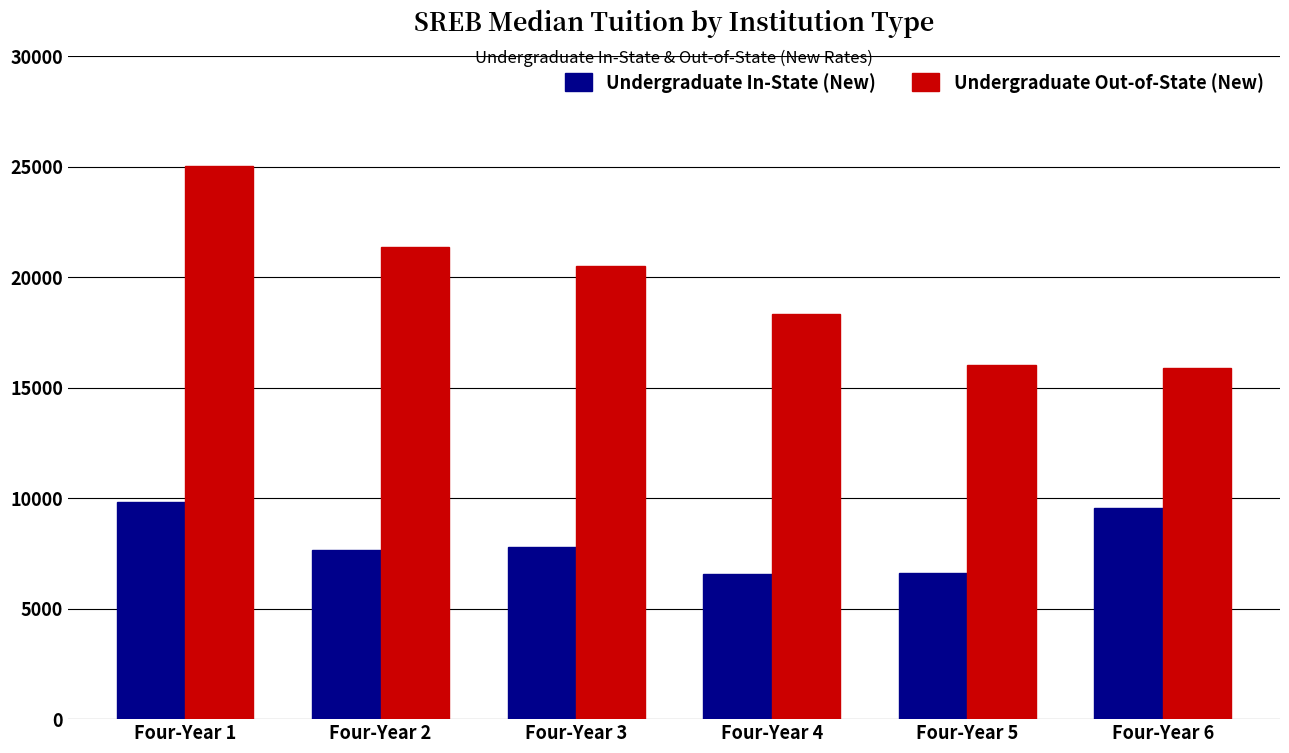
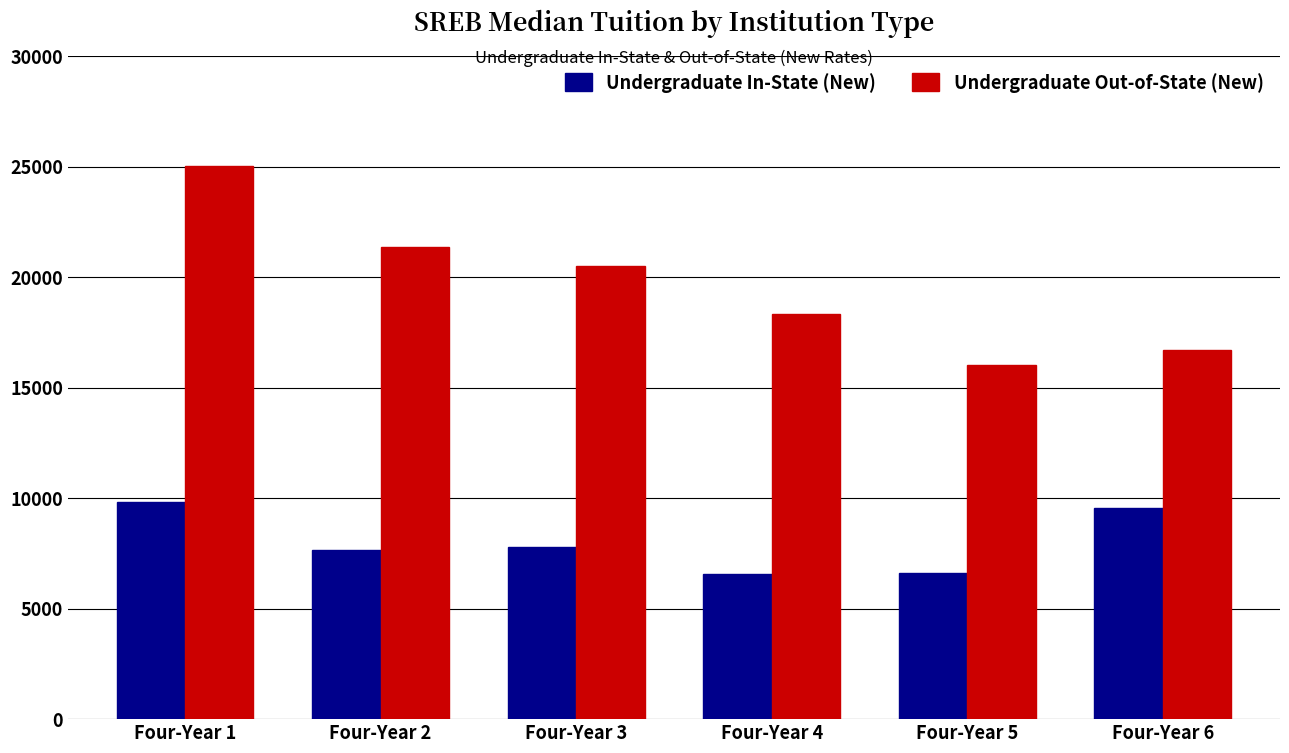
  {
    "Undergraduate In-State (New)": {
      "Four-Year 1": 9800,
      "Four-Year 2": 7600,
      "Four-Year 3": 7800,
      "Four-Year 4": 6600,
      "Four-Year 5": 6600,
      "Four-Year 6": 9600
    },
    "Undergraduate Out-of-State (New)": {
      "Four-Year 1": 25000,
      "Four-Year 2": 21400,
      "Four-Year 3": 20500,
      "Four-Year 4": 18300,
      "Four-Year 5": 16000,
-     "Four-Year 6": 15900
+     "Four-Year 6": 16700
    }
  }
